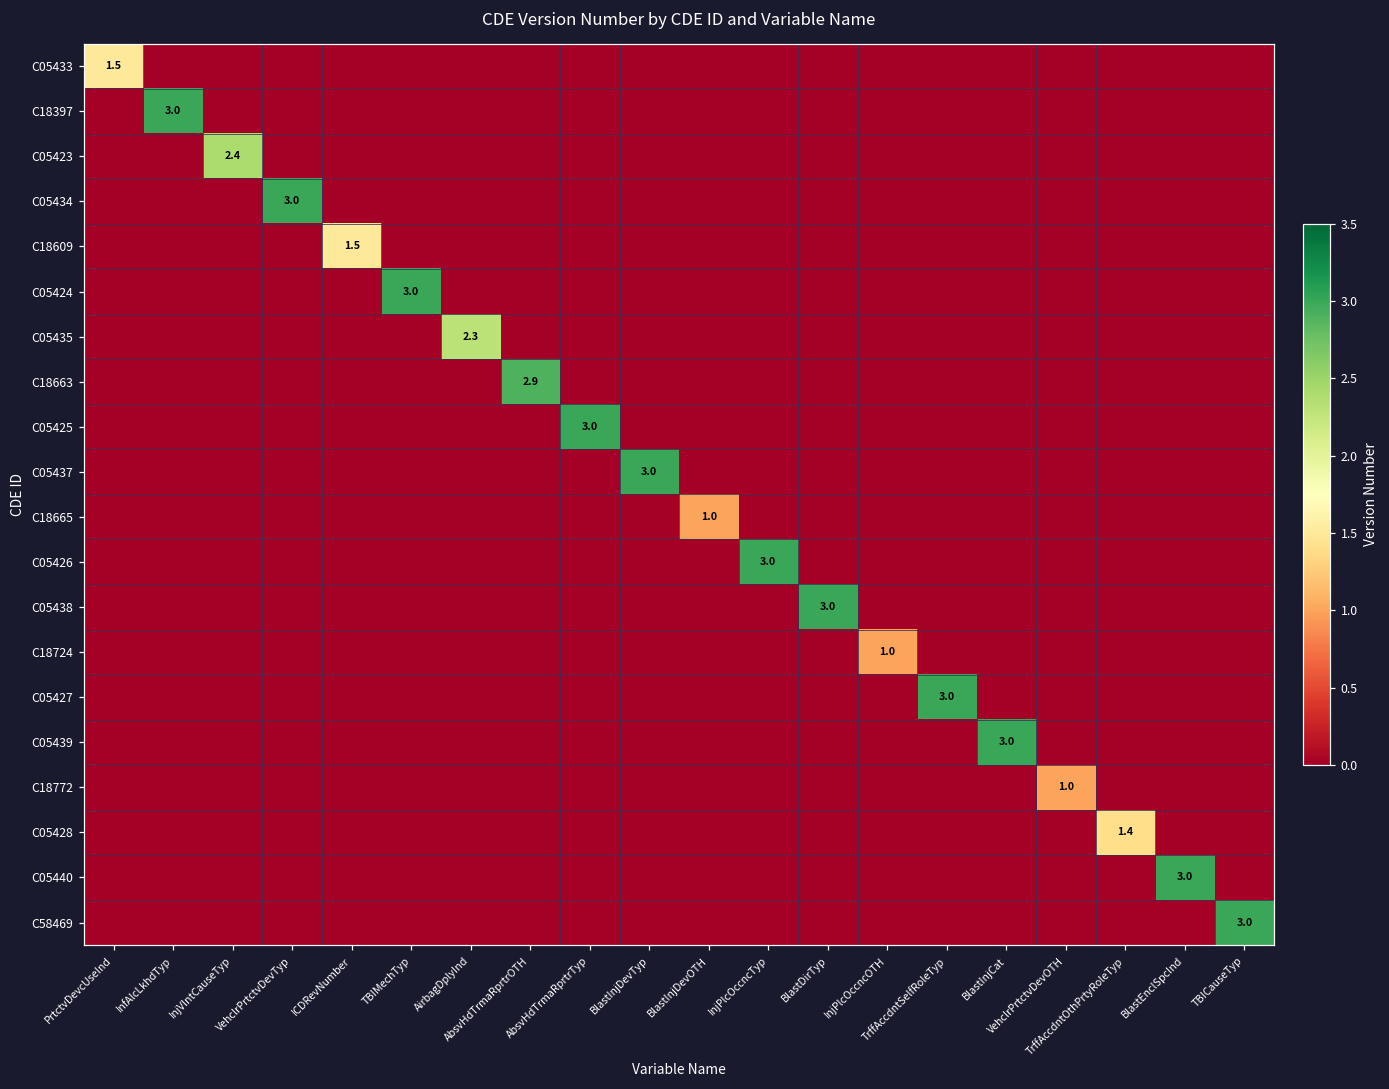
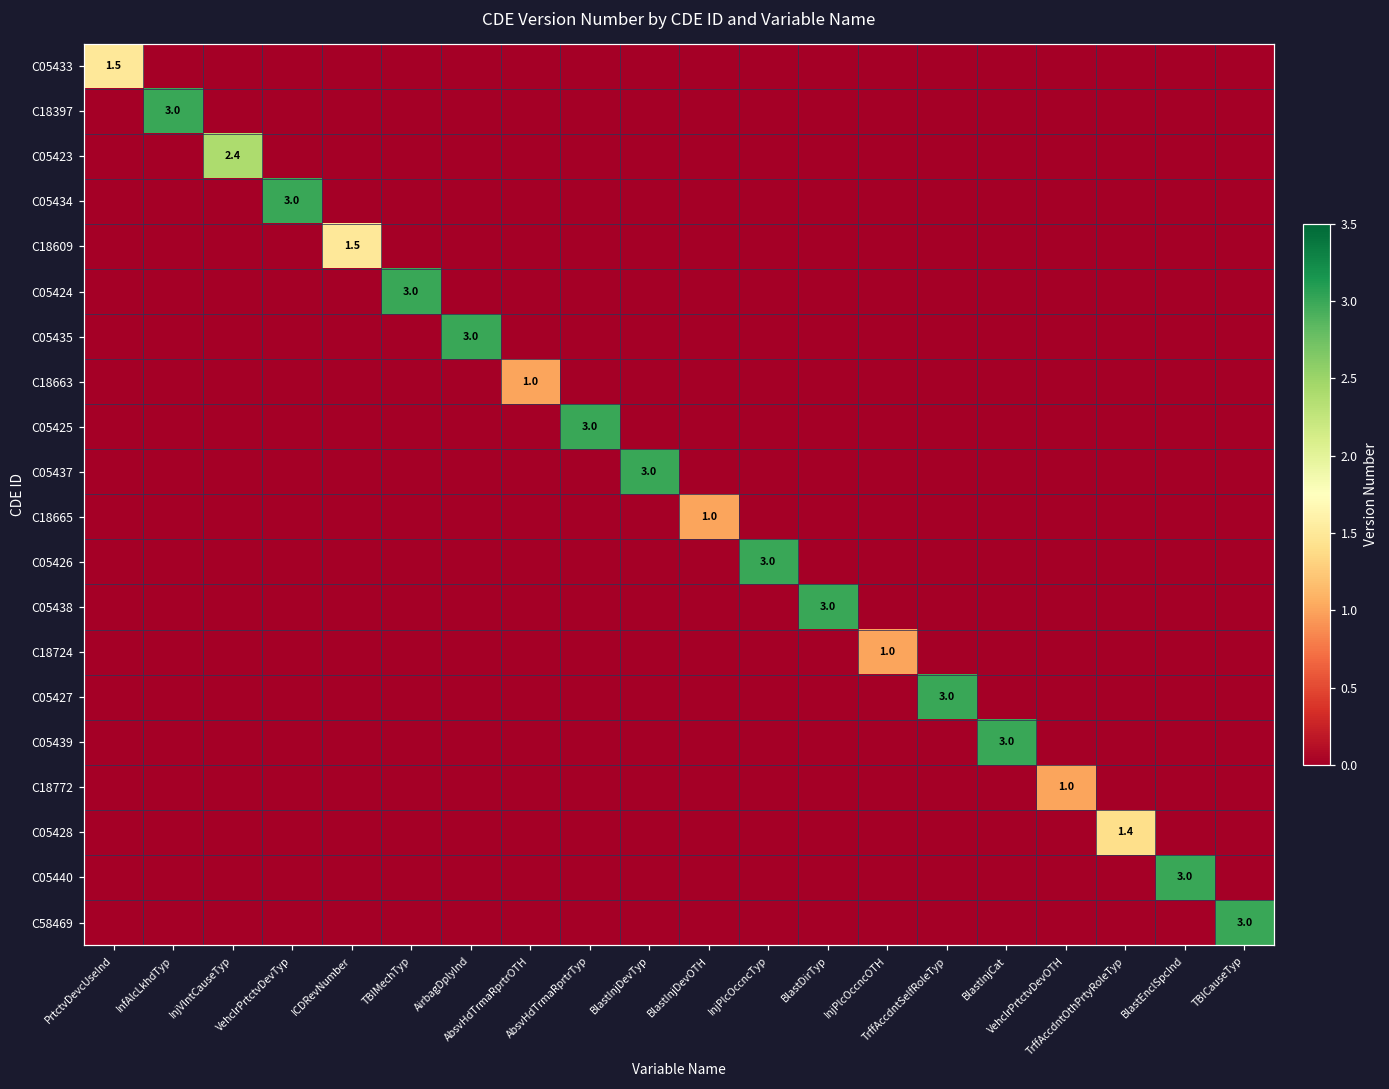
  {
    "C05433": {
      "PrtctvDevcUseInd": 1.5
    },
    "C18397": {
      "InfAlcLkhdTyp": 3.0
    },
    "C05423": {
      "InjVlntCauseTyp": 2.4
    },
    "C05434": {
      "VehclrPrtctvDevTyp": 3.0
    },
    "C18609": {
      "ICDRevNumber": 1.5
    },
    "C05424": {
      "TBIMechTyp": 3.0
    },
    "C05435": {
-     "AirbagDplyInd": 2.3
+     "AirbagDplyInd": 3.0
    },
    "C18663": {
-     "AbsvHdTrmaRprtrOTH": 2.9
+     "AbsvHdTrmaRprtrOTH": 1.0
    },
    "C05425": {
      "AbsvHdTrmaRprtrTyp": 3.0
    },
    "C05437": {
      "BlastInjDevTyp": 3.0
    },
    "C18665": {
      "BlastInjDevOTH": 1.0
    },
    "C05426": {
      "InjPlcOccncTyp": 3.0
    },
    "C05438": {
      "BlastDirTyp": 3.0
    },
    "C18724": {
      "InjPlcOccncOTH": 1.0
    },
    "C05427": {
      "TrffAccdntSelfRoleTyp": 3.0
    },
    "C05439": {
      "BlastInjCat": 3.0
    },
    "C18772": {
      "VehclrPrtctvDevOTH": 1.0
    },
    "C05428": {
      "TrffAccdntOthPrtyRoleTyp": 1.4
    },
    "C05440": {
      "BlastEnclSpcInd": 3.0
    },
    "C58469": {
      "TBICauseTyp": 3.0
    }
  }
